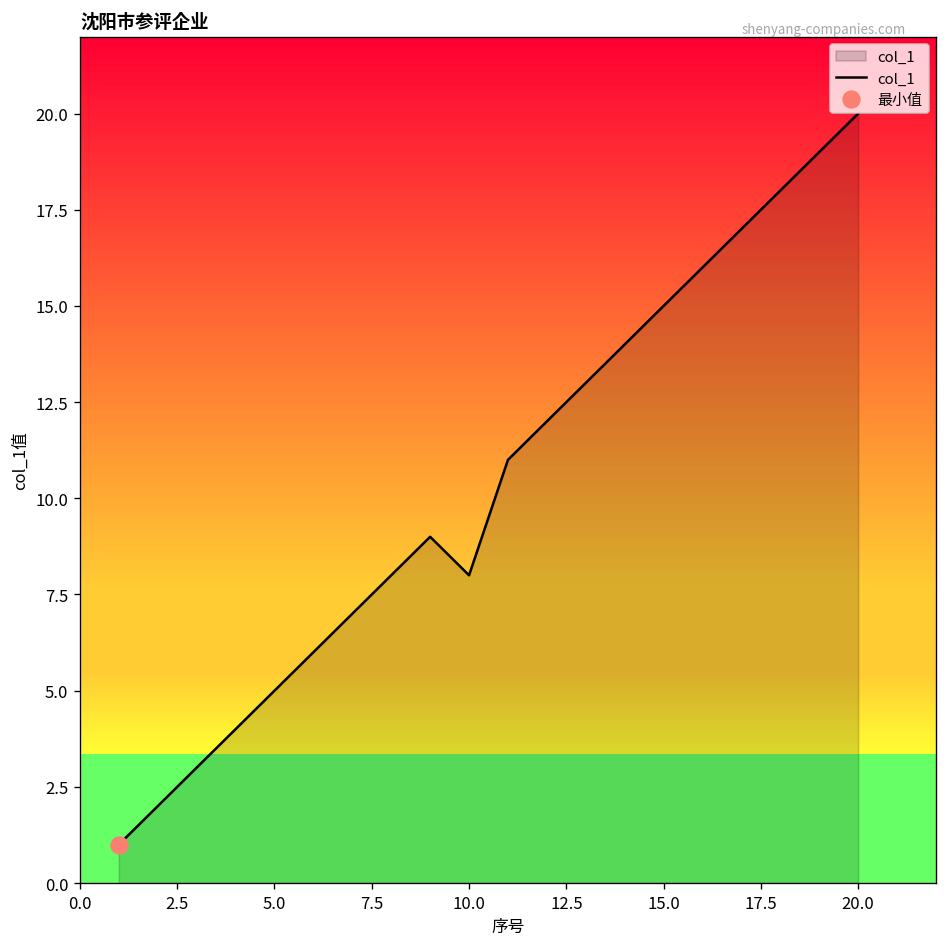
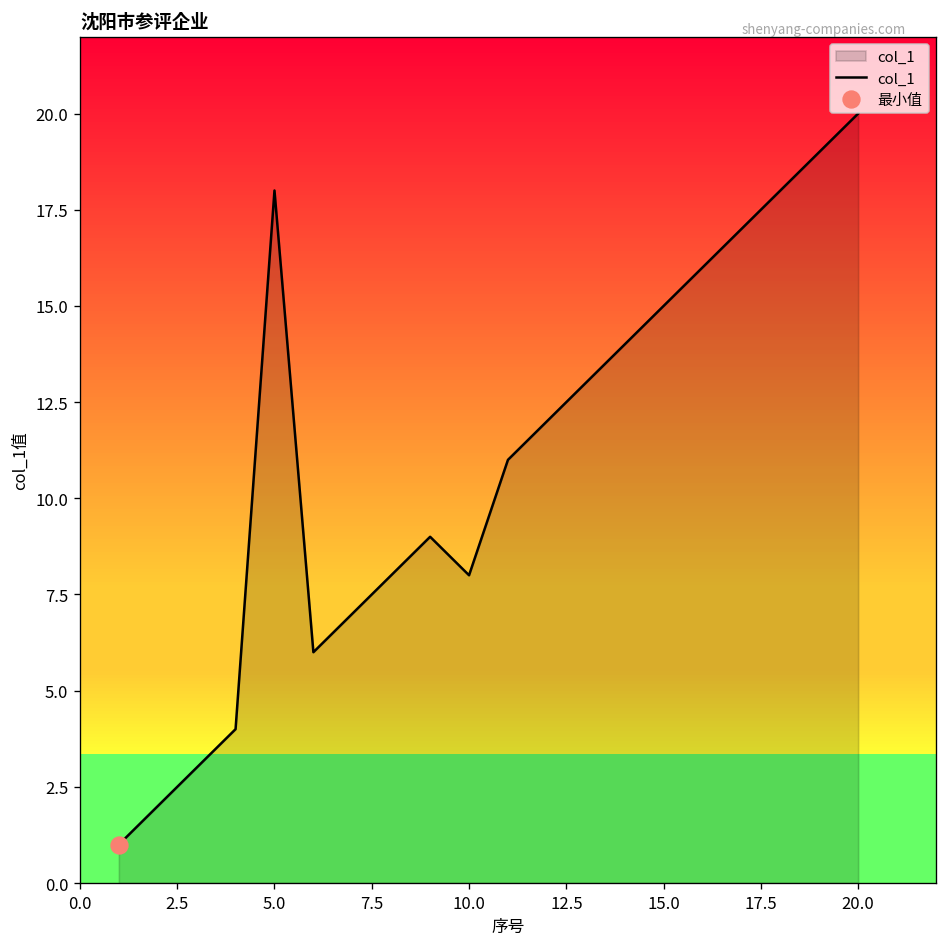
  {
    "col_1": {
-     "5.0": 5,
+     "5.0": 18,
      "10.0": 8,
      "15.0": 15
    }
  }
